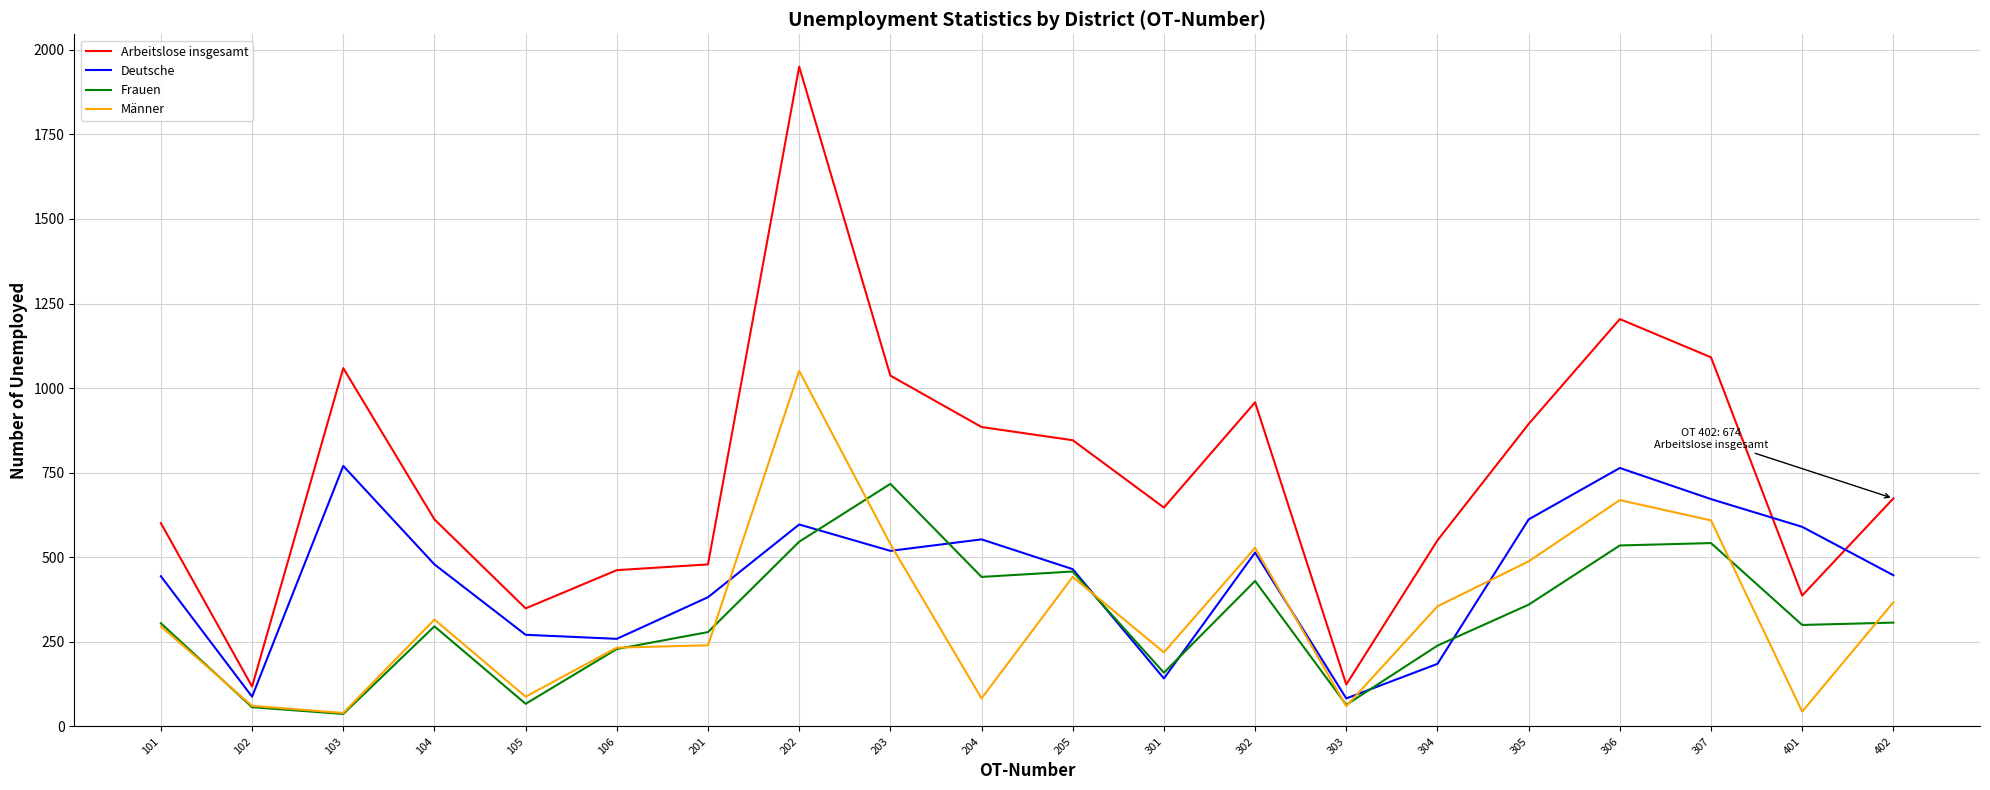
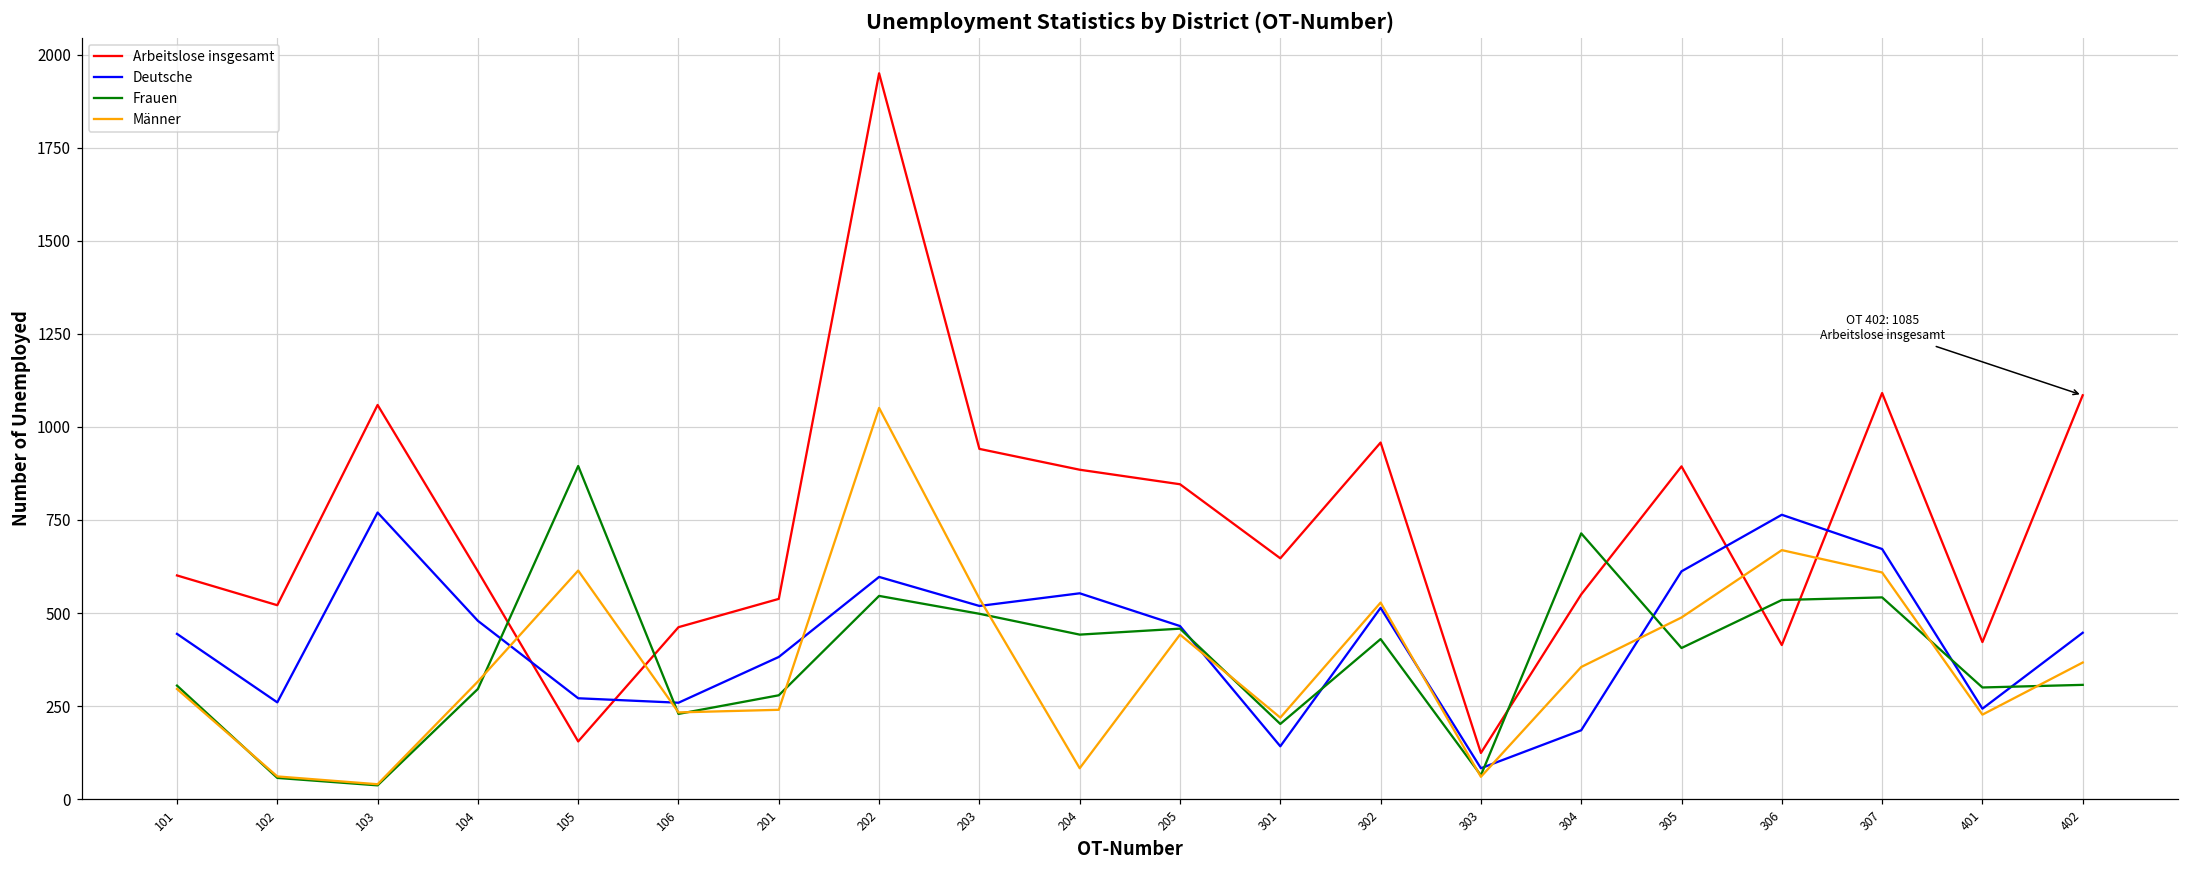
  {
    "Arbeitslose insgesamt": {
-     "102": 120,
-     "105": 350,
-     "201": 480,
-     "203": 1040,
-     "306": 1200,
-     "401": 390,
-     "402": 674
+     "102": 520,
+     "105": 160,
+     "201": 540,
+     "203": 940,
+     "306": 410,
+     "401": 420,
+     "402": 1085
    },
    "Deutsche": {
      "101": 440,
-     "102": 90,
+     "102": 260,
      "103": 770,
      "104": 480,
      "105": 270,
      "106": 260,
      "201": 380,
      "202": 600,
      "203": 520,
      "204": 550,
      "301": 140,
      "302": 510,
      "303": 80,
      "304": 190,
      "305": 610,
      "306": 760,
      "307": 670,
-     "401": 590,
+     "401": 240,
      "402": 450
    },
    "Frauen": {
      "101": 310,
      "104": 300,
-     "105": 70,
+     "105": 900,
      "201": 280,
      "202": 550,
-     "203": 720,
+     "203": 500,
      "204": 440,
-     "301": 160,
+     "301": 200,
      "302": 430,
-     "304": 240,
-     "305": 360,
+     "304": 710,
+     "305": 410,
      "306": 540,
      "307": 540,
      "401": 300,
      "402": 310
    },
    "Männer": {
      "101": 300,
      "104": 320,
-     "105": 90,
+     "105": 610,
      "201": 240,
      "202": 1050,
      "203": 540,
      "204": 80,
      "205": 440,
      "301": 220,
      "302": 530,
      "304": 360,
      "305": 490,
      "306": 670,
      "307": 610,
-     "401": 40,
+     "401": 230,
      "402": 370
    }
  }
